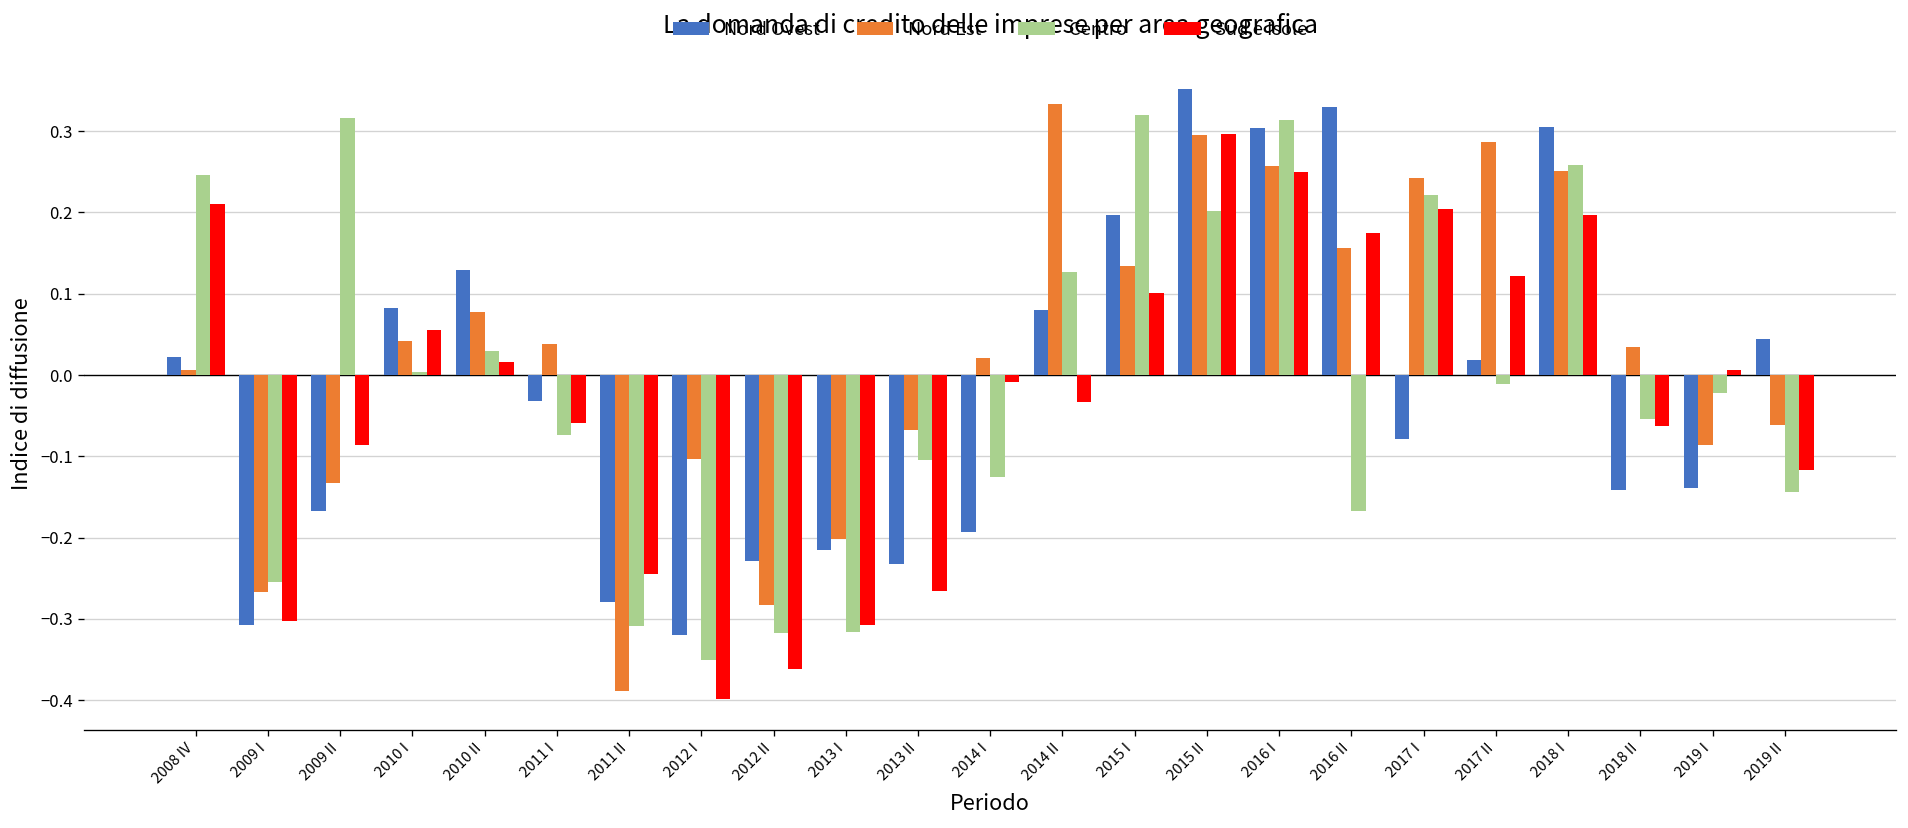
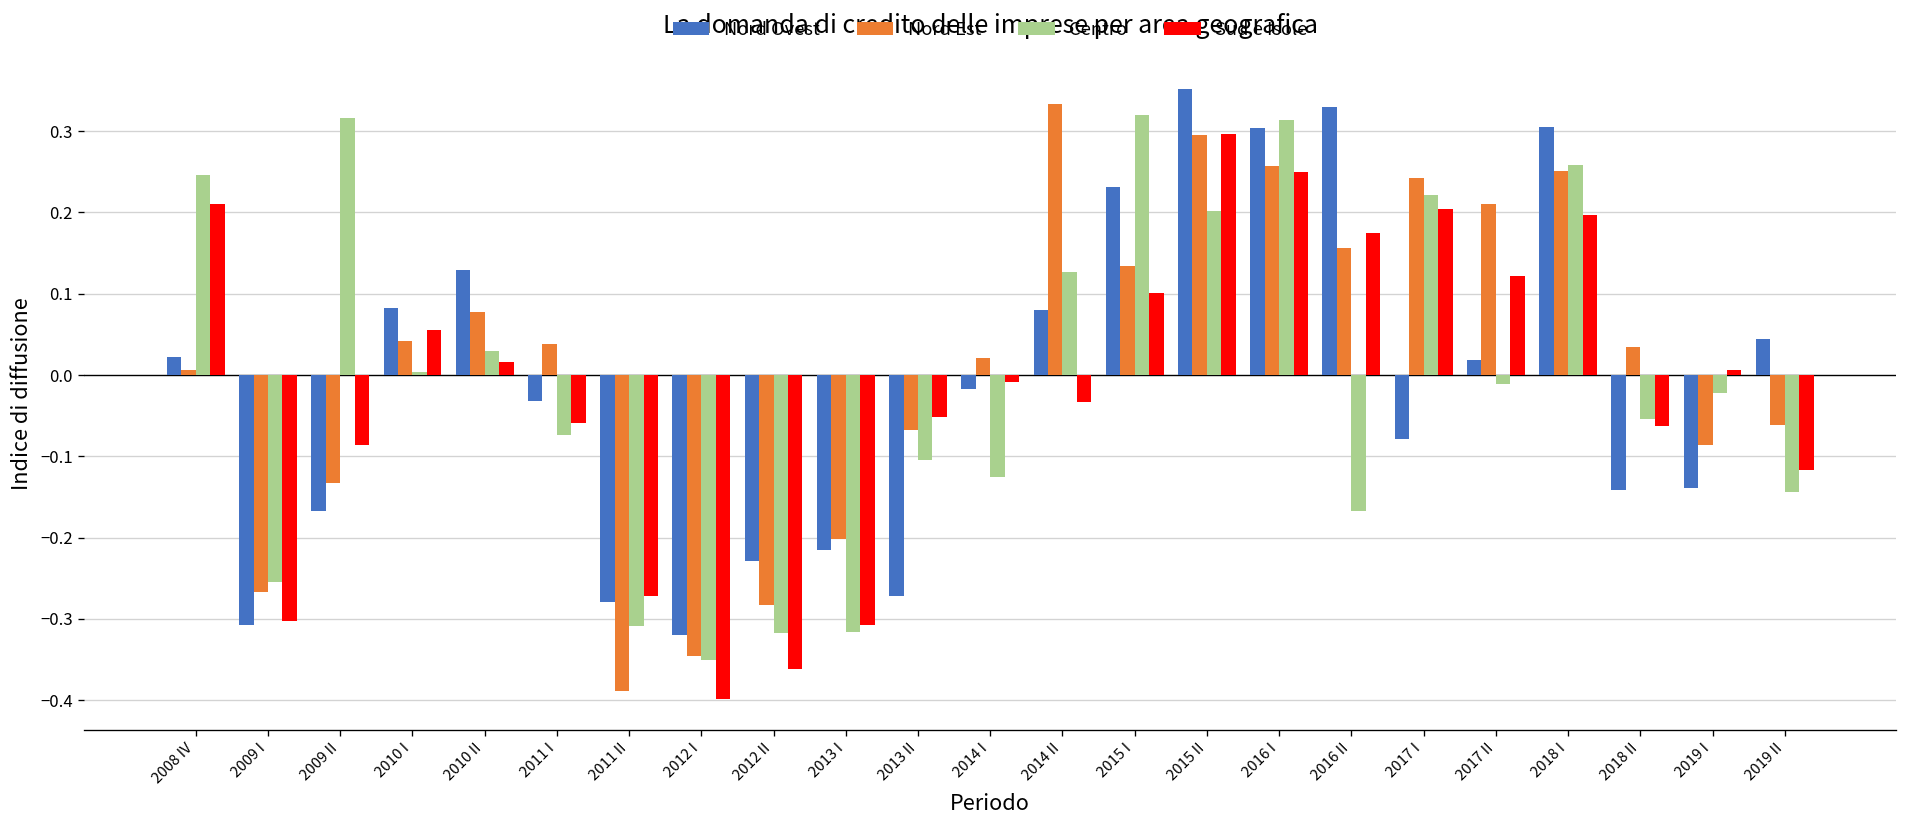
  {
    "Nord Ovest": {
      "2008 IV": 0.02,
      "2009 I": -0.31,
      "2009 II": -0.17,
      "2010 I": 0.08,
      "2010 II": 0.13,
      "2011 I": -0.03,
      "2011 II": -0.28,
      "2012 I": -0.32,
      "2012 II": -0.23,
      "2013 I": -0.22,
-     "2013 II": -0.23,
-     "2014 I": -0.19,
+     "2013 II": -0.27,
+     "2014 I": -0.02,
      "2014 II": 0.08,
-     "2015 I": 0.20,
+     "2015 I": 0.23,
      "2015 II": 0.35,
      "2016 I": 0.30,
      "2016 II": 0.33,
      "2017 I": -0.08,
      "2017 II": 0.02,
      "2018 I": 0.30,
      "2018 II": -0.14,
      "2019 I": -0.14,
      "2019 II": 0.04
    },
    "Nord Est": {
      "2008 IV": 0.01,
      "2009 I": -0.27,
      "2009 II": -0.13,
      "2010 I": 0.04,
      "2010 II": 0.08,
      "2011 I": 0.04,
      "2011 II": -0.39,
-     "2012 I": -0.10,
+     "2012 I": -0.35,
      "2012 II": -0.28,
      "2013 I": -0.20,
      "2013 II": -0.07,
      "2014 I": 0.02,
      "2014 II": 0.33,
      "2015 I": 0.13,
      "2015 II": 0.29,
      "2016 I": 0.26,
      "2016 II": 0.16,
      "2017 I": 0.24,
-     "2017 II": 0.29,
+     "2017 II": 0.21,
      "2018 I": 0.25,
      "2018 II": 0.03,
      "2019 I": -0.09,
      "2019 II": -0.06
    },
    "Centro": {
      "2008 IV": 0.25,
      "2009 I": -0.25,
      "2009 II": 0.32,
      "2010 II": 0.03,
      "2011 I": -0.07,
      "2011 II": -0.31,
      "2012 I": -0.35,
      "2012 II": -0.32,
      "2013 I": -0.32,
      "2013 II": -0.11,
      "2014 I": -0.13,
      "2014 II": 0.13,
      "2015 I": 0.32,
      "2015 II": 0.20,
      "2016 I": 0.31,
      "2016 II": -0.17,
      "2017 I": 0.22,
      "2017 II": -0.01,
      "2018 I": 0.26,
      "2018 II": -0.05,
      "2019 I": -0.02,
      "2019 II": -0.14
    },
    "Sud e Isole": {
      "2008 IV": 0.21,
      "2009 I": -0.30,
      "2009 II": -0.09,
      "2010 I": 0.06,
      "2010 II": 0.02,
      "2011 I": -0.06,
-     "2011 II": -0.24,
+     "2011 II": -0.27,
      "2012 I": -0.40,
      "2012 II": -0.36,
      "2013 I": -0.31,
-     "2013 II": -0.27,
+     "2013 II": -0.05,
      "2014 I": -0.01,
      "2014 II": -0.03,
      "2015 I": 0.10,
      "2015 II": 0.30,
      "2016 I": 0.25,
      "2016 II": 0.17,
      "2017 I": 0.20,
      "2017 II": 0.12,
      "2018 I": 0.20,
      "2018 II": -0.06,
      "2019 I": 0.01,
      "2019 II": -0.12
    }
  }
